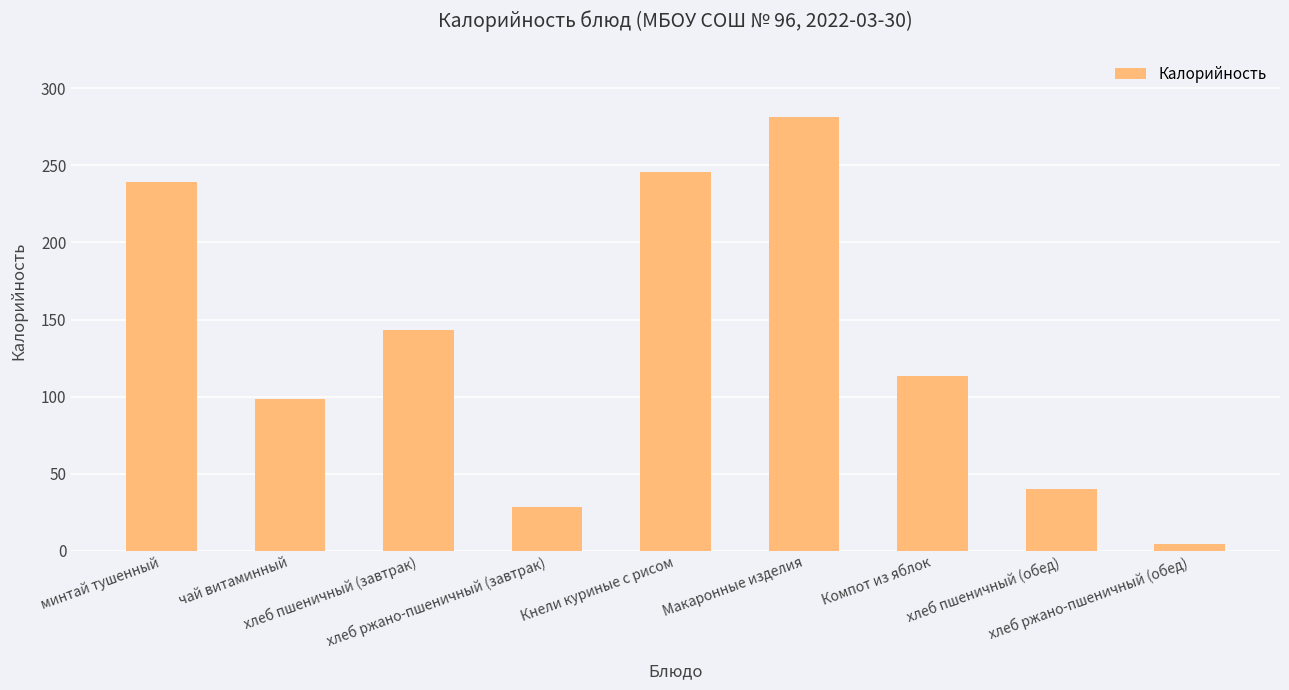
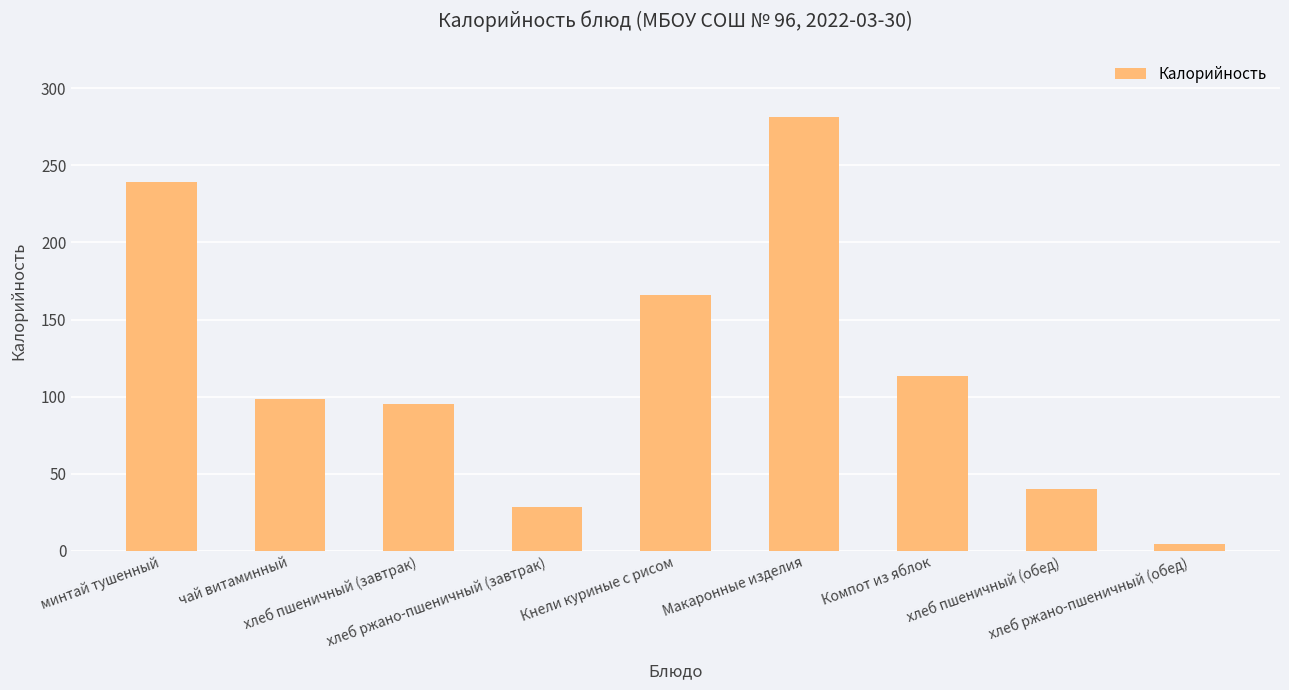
  {
    "минтай тушенный": 239,
    "чай витаминный": 98,
-   "хлеб пшеничный (завтрак)": 143,
+   "хлеб пшеничный (завтрак)": 95,
    "хлеб ржано-пшеничный (завтрак)": 28,
-   "Кнели куриные с рисом": 246,
+   "Кнели куриные с рисом": 166,
    "Макаронные изделия": 281,
    "Компот из яблок": 114,
    "хлеб пшеничный (обед)": 40,
    "хлеб ржано-пшеничный (обед)": 4
  }
